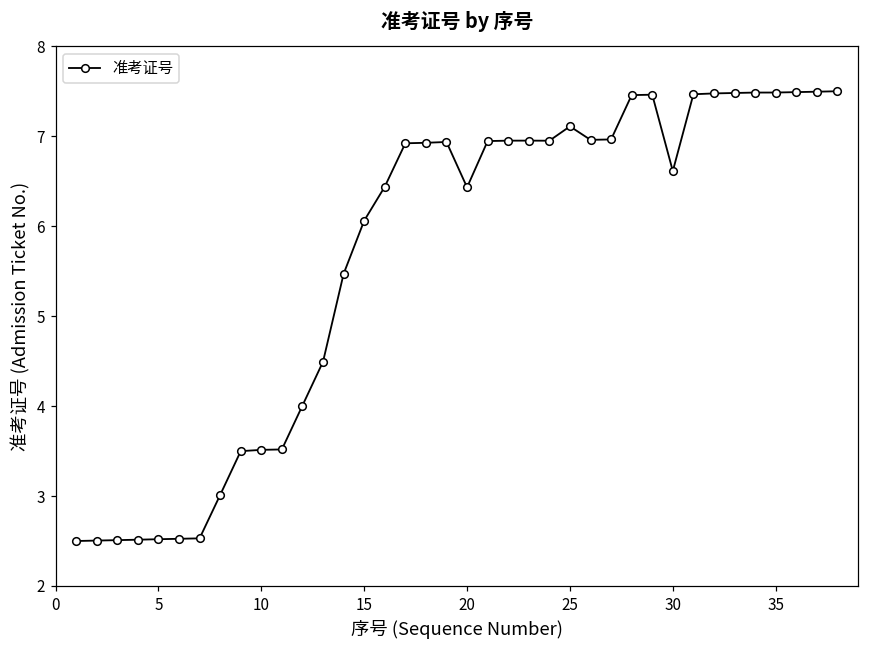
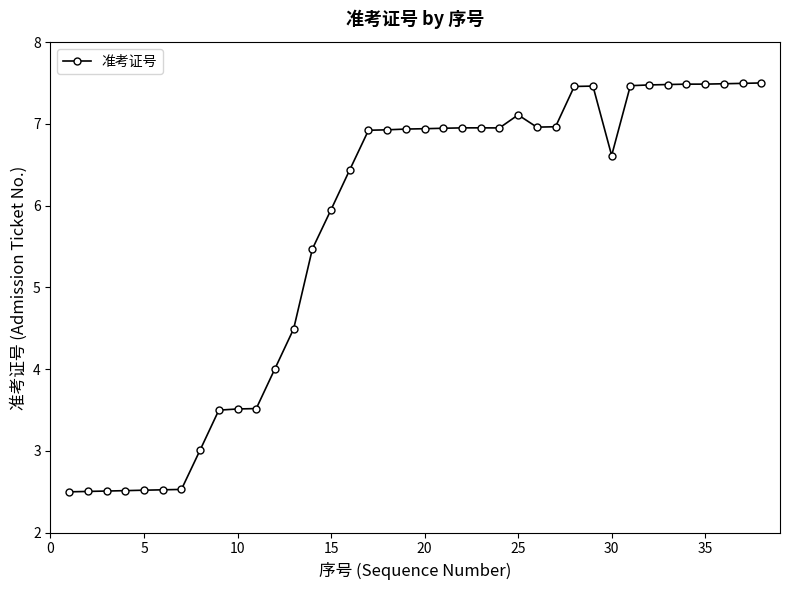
  {
    "5": 2.5,
    "10": 3.5,
-   "15": 6.1,
-   "20": 6.4,
+   "15": 6.0,
+   "20": 6.9,
    "25": 7.1,
    "30": 6.6,
    "35": 7.5
  }
